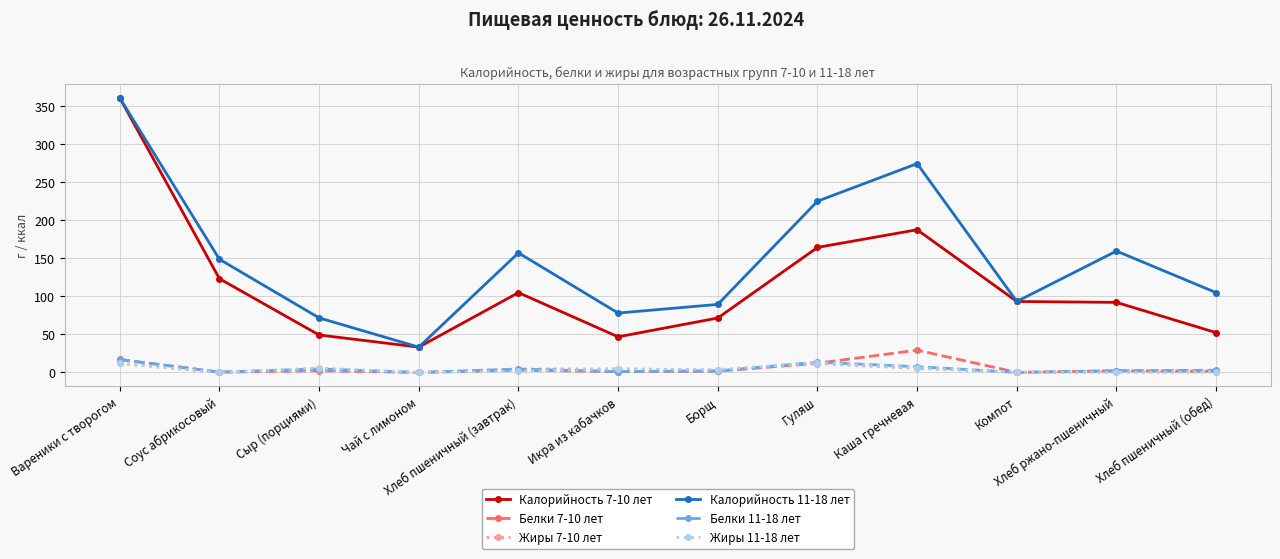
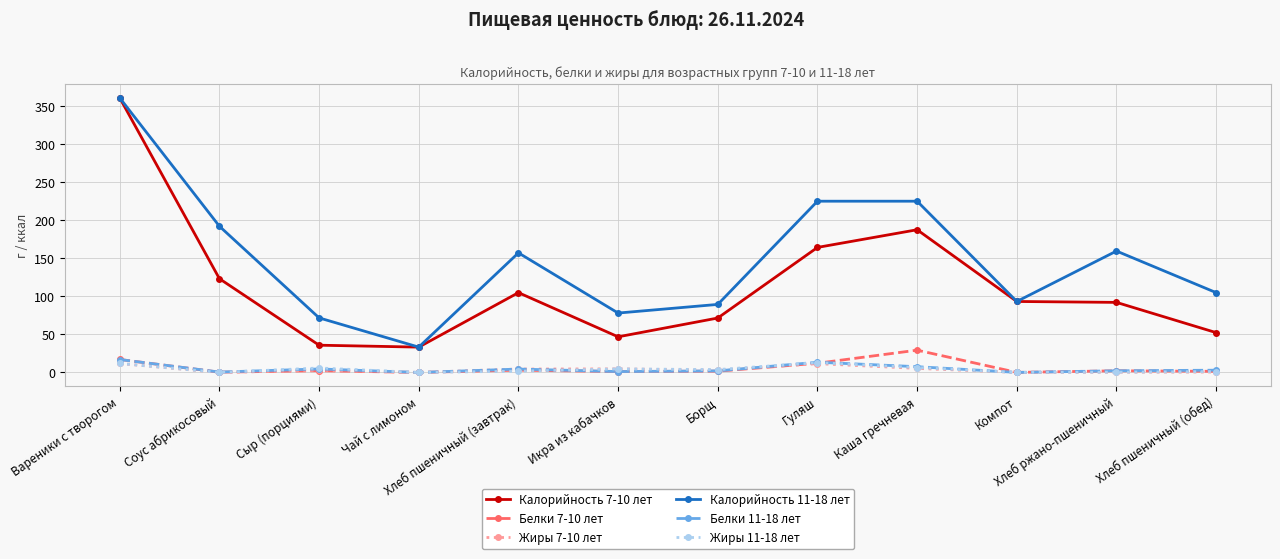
  {
    "Калорийность 7-10 лет": {
      "Соус абрикосовый": 120,
-     "Сыр (порциями)": 50,
+     "Сыр (порциями)": 40,
      "Хлеб пшеничный (завтрак)": 100,
      "Икра из кабачков": 50,
      "Борщ": 70,
      "Гуляш": 160,
      "Каша гречневая": 190,
      "Хлеб ржано-пшеничный": 90,
      "Хлеб пшеничный (обед)": 50
    },
    "Белки 7-10 лет": {
      "Каша гречневая": 30
    },
    "Калорийность 11-18 лет": {
-     "Соус абрикосовый": 150,
+     "Соус абрикосовый": 190,
      "Сыр (порциями)": 70,
      "Хлеб пшеничный (завтрак)": 160,
      "Икра из кабачков": 80,
      "Борщ": 90,
      "Гуляш": 220,
-     "Каша гречневая": 270,
+     "Каша гречневая": 220,
      "Хлеб ржано-пшеничный": 160,
      "Хлеб пшеничный (обед)": 100
    }
  }
